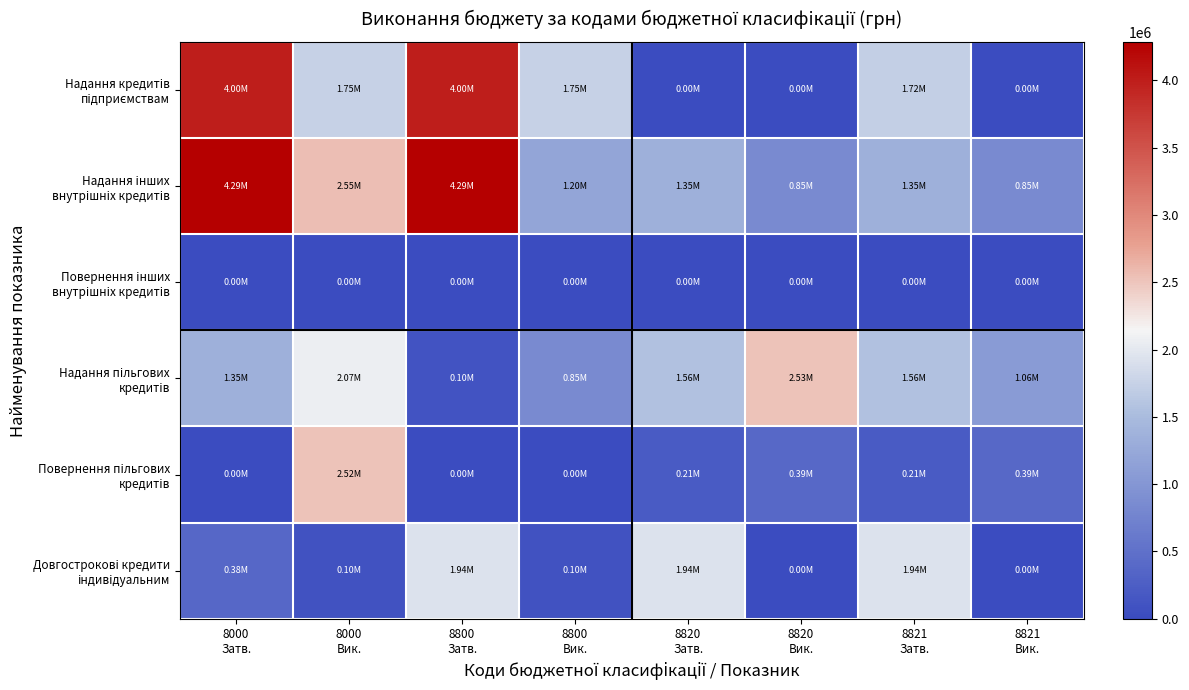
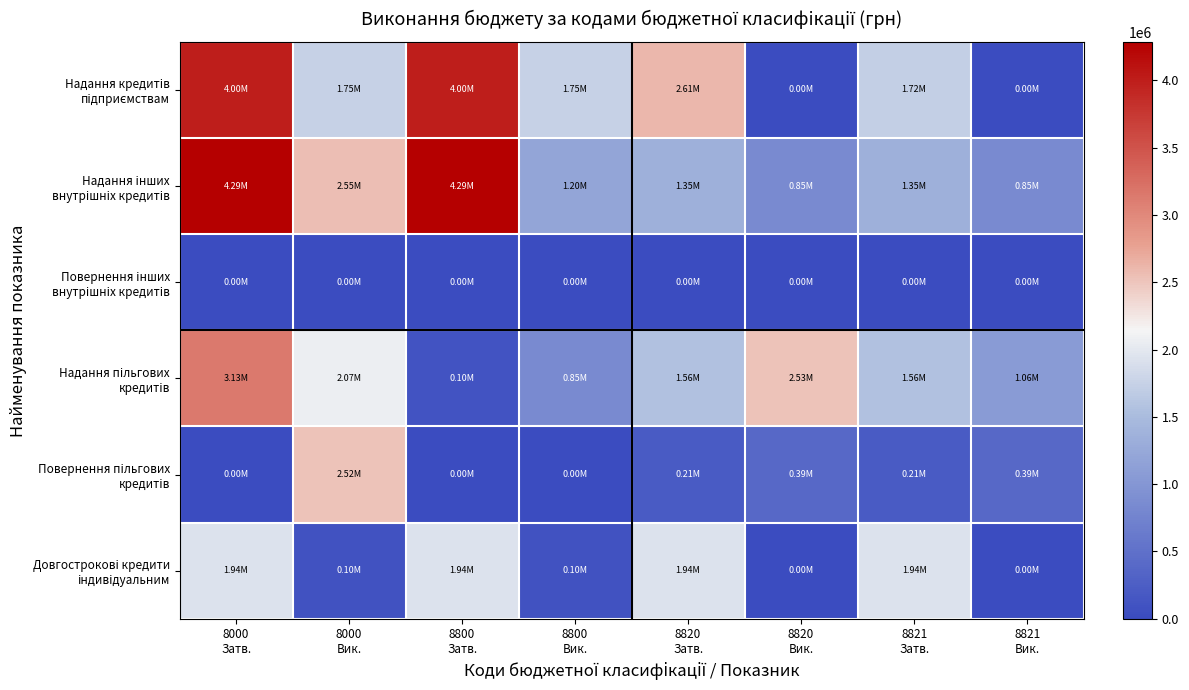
  {
    "Надання кредитів підприємствам": {
      "8000 Затв.": "4.00M",
      "8000 Вик.": "1.75M",
      "8800 Затв.": "4.00M",
      "8800 Вик.": "1.75M",
-     "8820 Затв.": "0.00M",
+     "8820 Затв.": "2.61M",
      "8820 Вик.": "0.00M",
      "8821 Затв.": "1.72M",
      "8821 Вик.": "0.00M"
    },
    "Надання інших внутрішніх кредитів": {
      "8000 Затв.": "4.29M",
      "8000 Вик.": "2.55M",
      "8800 Затв.": "4.29M",
      "8800 Вик.": "1.20M",
      "8820 Затв.": "1.35M",
      "8820 Вик.": "0.85M",
      "8821 Затв.": "1.35M",
      "8821 Вик.": "0.85M"
    },
    "Повернення інших внутрішніх кредитів": {
      "8000 Затв.": "0.00M",
      "8000 Вик.": "0.00M",
      "8800 Затв.": "0.00M",
      "8800 Вик.": "0.00M",
      "8820 Затв.": "0.00M",
      "8820 Вик.": "0.00M",
      "8821 Затв.": "0.00M",
      "8821 Вик.": "0.00M"
    },
    "Надання пільгових кредитів": {
-     "8000 Затв.": "1.35M",
+     "8000 Затв.": "3.13M",
      "8000 Вик.": "2.07M",
      "8800 Затв.": "0.10M",
      "8800 Вик.": "0.85M",
      "8820 Затв.": "1.56M",
      "8820 Вик.": "2.53M",
      "8821 Затв.": "1.56M",
      "8821 Вик.": "1.06M"
    },
    "Повернення пільгових кредитів": {
      "8000 Затв.": "0.00M",
      "8000 Вик.": "2.52M",
      "8800 Затв.": "0.00M",
      "8800 Вик.": "0.00M",
      "8820 Затв.": "0.21M",
      "8820 Вик.": "0.39M",
      "8821 Затв.": "0.21M",
      "8821 Вик.": "0.39M"
    },
    "Довгострокові кредити індивідуальним": {
-     "8000 Затв.": "0.38M",
+     "8000 Затв.": "1.94M",
      "8000 Вик.": "0.10M",
      "8800 Затв.": "1.94M",
      "8800 Вик.": "0.10M",
      "8820 Затв.": "1.94M",
      "8820 Вик.": "0.00M",
      "8821 Затв.": "1.94M",
      "8821 Вик.": "0.00M"
    }
  }
